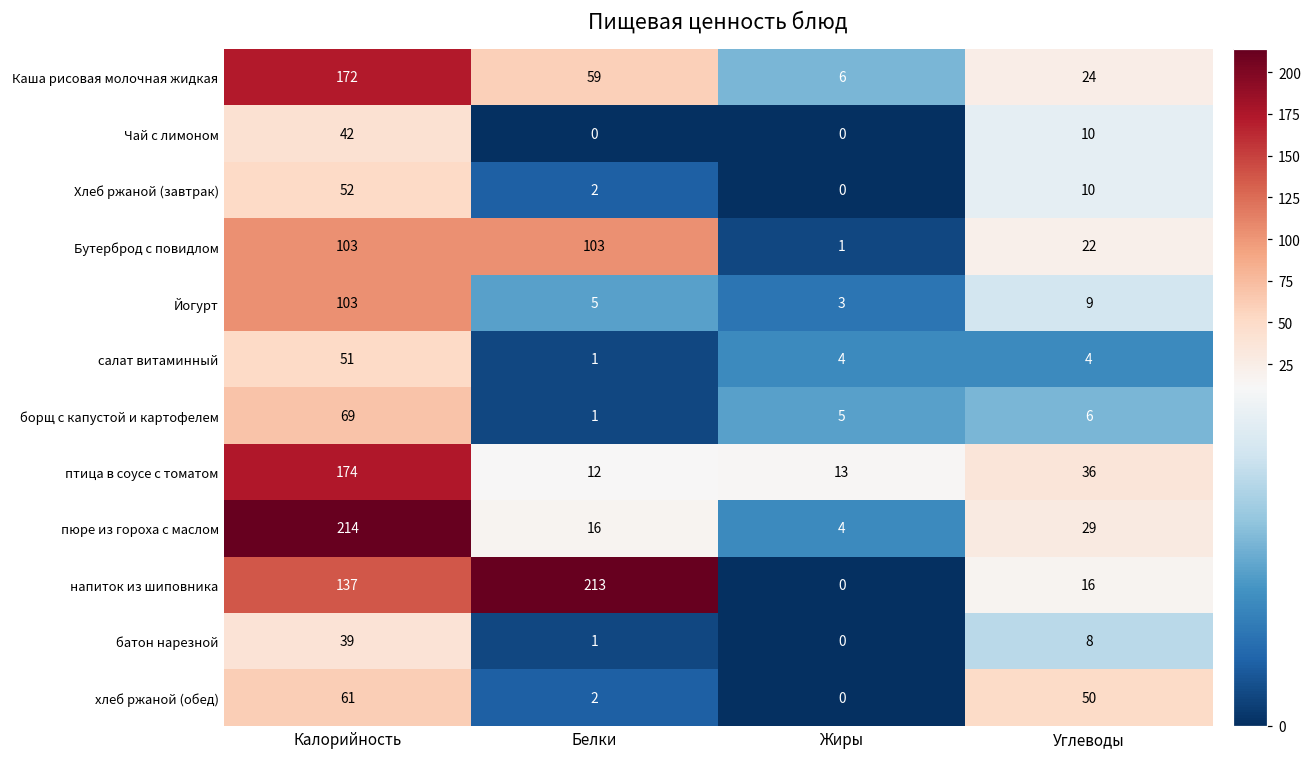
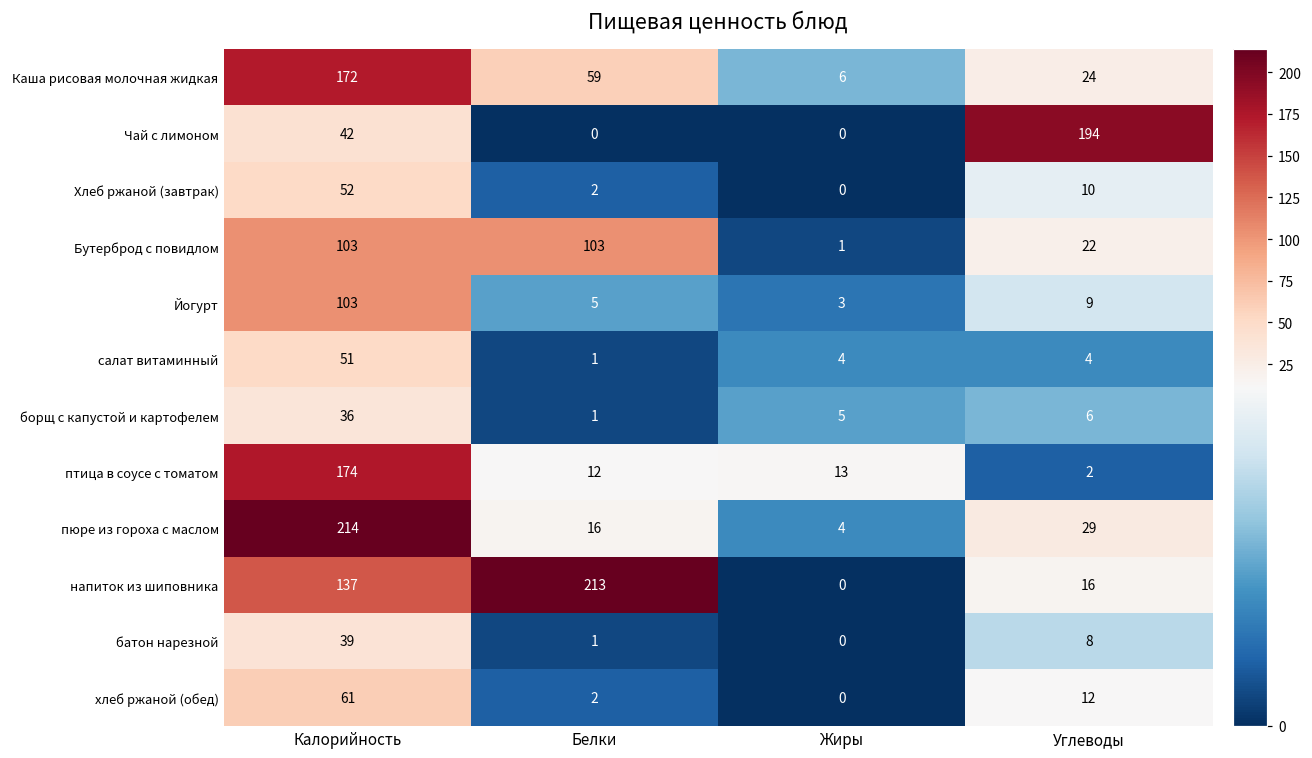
  {
    "Каша рисовая молочная жидкая": {
      "Калорийность": 172,
      "Белки": 59,
      "Жиры": 6,
      "Углеводы": 24
    },
    "Чай с лимоном": {
      "Калорийность": 42,
      "Белки": 0,
      "Жиры": 0,
-     "Углеводы": 10
+     "Углеводы": 194
    },
    "Хлеб ржаной (завтрак)": {
      "Калорийность": 52,
      "Белки": 2,
      "Жиры": 0,
      "Углеводы": 10
    },
    "Бутерброд с повидлом": {
      "Калорийность": 103,
      "Белки": 103,
      "Жиры": 1,
      "Углеводы": 22
    },
    "Йогурт": {
      "Калорийность": 103,
      "Белки": 5,
      "Жиры": 3,
      "Углеводы": 9
    },
    "салат витаминный": {
      "Калорийность": 51,
      "Белки": 1,
      "Жиры": 4,
      "Углеводы": 4
    },
    "борщ с капустой и картофелем": {
-     "Калорийность": 69,
+     "Калорийность": 36,
      "Белки": 1,
      "Жиры": 5,
      "Углеводы": 6
    },
    "птица в соусе с томатом": {
      "Калорийность": 174,
      "Белки": 12,
      "Жиры": 13,
-     "Углеводы": 36
+     "Углеводы": 2
    },
    "пюре из гороха с маслом": {
      "Калорийность": 214,
      "Белки": 16,
      "Жиры": 4,
      "Углеводы": 29
    },
    "напиток из шиповника": {
      "Калорийность": 137,
      "Белки": 213,
      "Жиры": 0,
      "Углеводы": 16
    },
    "батон нарезной": {
      "Калорийность": 39,
      "Белки": 1,
      "Жиры": 0,
      "Углеводы": 8
    },
    "хлеб ржаной (обед)": {
      "Калорийность": 61,
      "Белки": 2,
      "Жиры": 0,
-     "Углеводы": 50
+     "Углеводы": 12
    }
  }
